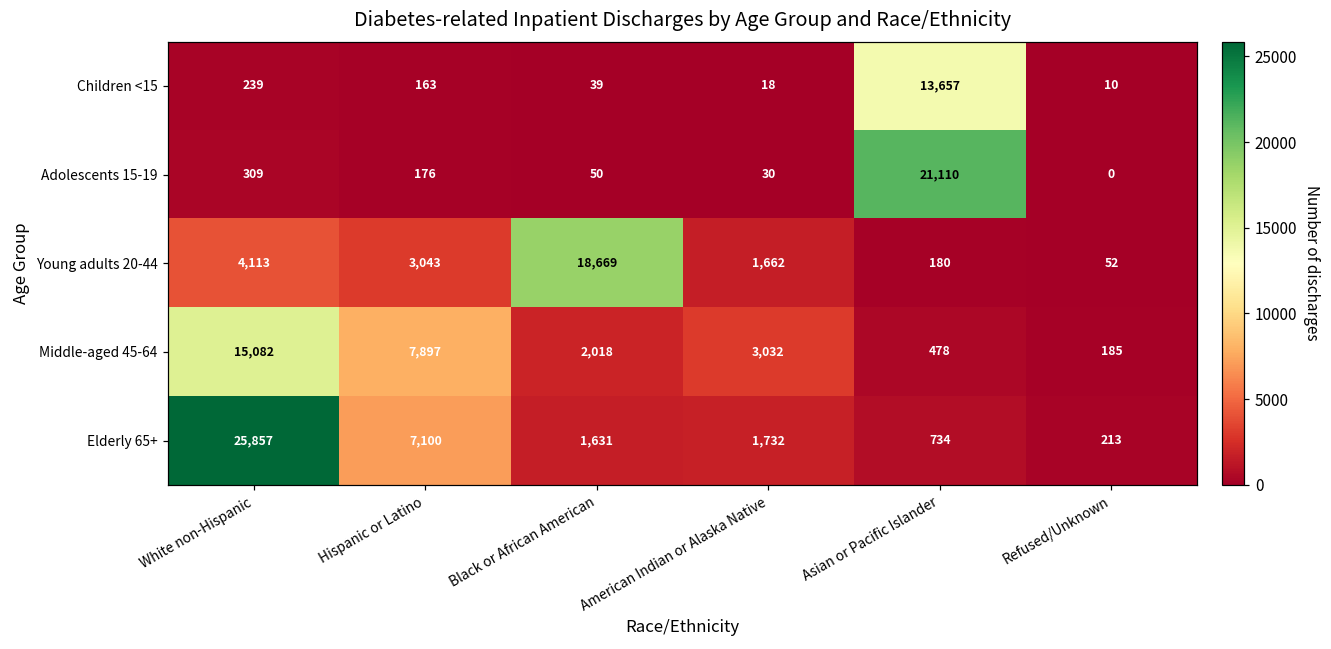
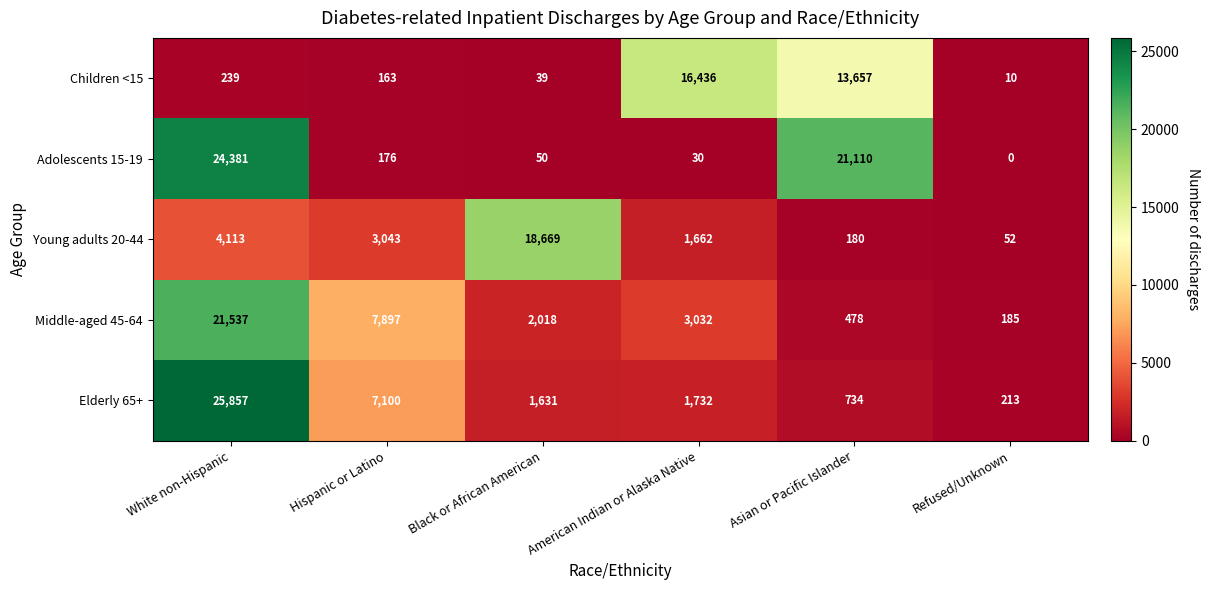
  {
    "Children <15": {
      "White non-Hispanic": "239",
      "Hispanic or Latino": "163",
      "Black or African American": "39",
-     "American Indian or Alaska Native": "18",
+     "American Indian or Alaska Native": "16,436",
      "Asian or Pacific Islander": "13,657",
      "Refused/Unknown": "10"
    },
    "Adolescents 15-19": {
-     "White non-Hispanic": "309",
+     "White non-Hispanic": "24,381",
      "Hispanic or Latino": "176",
      "Black or African American": "50",
      "American Indian or Alaska Native": "30",
      "Asian or Pacific Islander": "21,110",
      "Refused/Unknown": "0"
    },
    "Young adults 20-44": {
      "White non-Hispanic": "4,113",
      "Hispanic or Latino": "3,043",
      "Black or African American": "18,669",
      "American Indian or Alaska Native": "1,662",
      "Asian or Pacific Islander": "180",
      "Refused/Unknown": "52"
    },
    "Middle-aged 45-64": {
-     "White non-Hispanic": "15,082",
+     "White non-Hispanic": "21,537",
      "Hispanic or Latino": "7,897",
      "Black or African American": "2,018",
      "American Indian or Alaska Native": "3,032",
      "Asian or Pacific Islander": "478",
      "Refused/Unknown": "185"
    },
    "Elderly 65+": {
      "White non-Hispanic": "25,857",
      "Hispanic or Latino": "7,100",
      "Black or African American": "1,631",
      "American Indian or Alaska Native": "1,732",
      "Asian or Pacific Islander": "734",
      "Refused/Unknown": "213"
    }
  }
